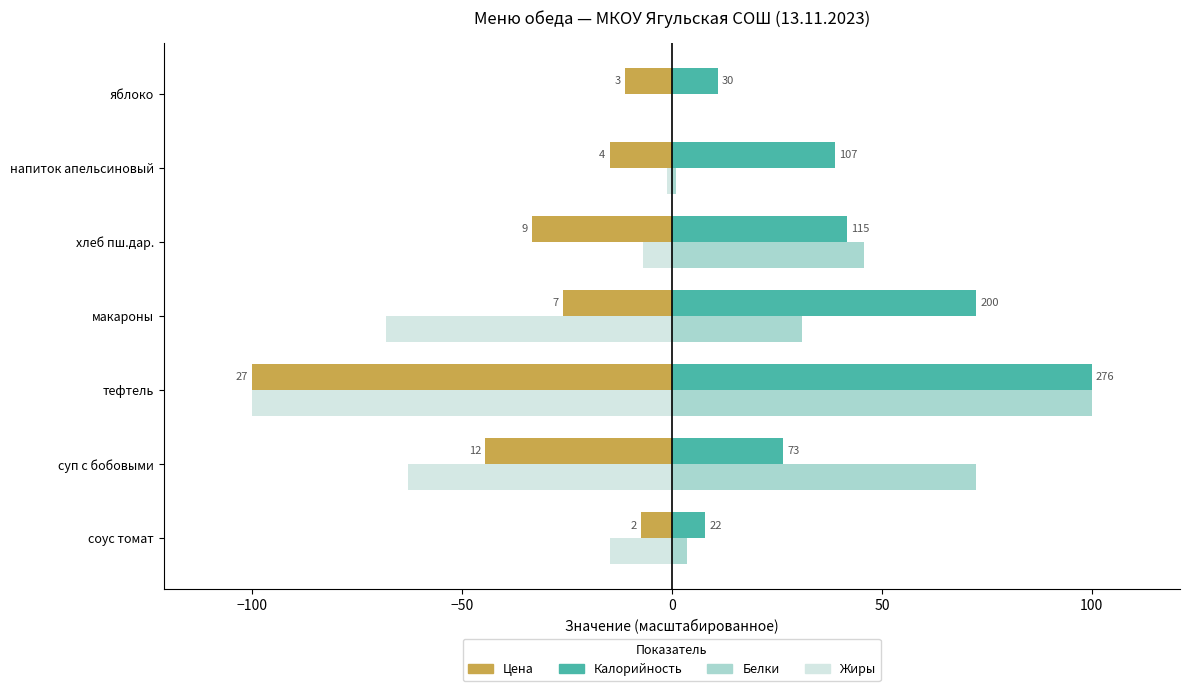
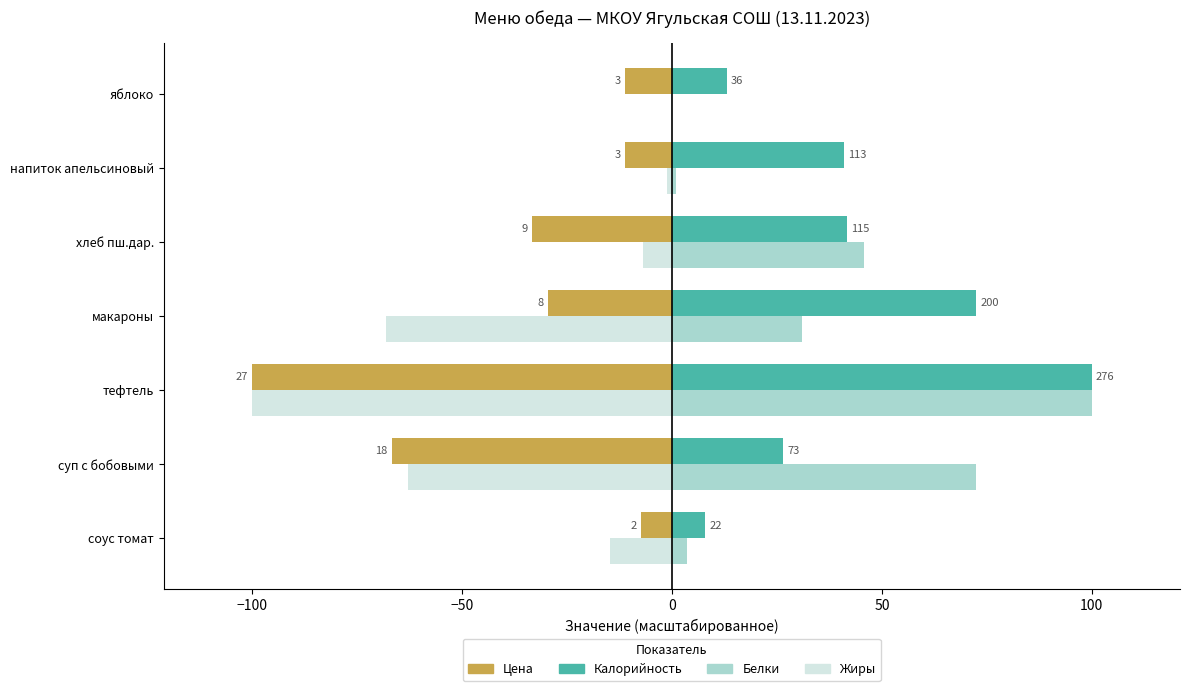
  {
    "Цена": {
-     "напиток апельсиновый": 4,
-     "макароны": 7,
-     "суп с бобовыми": 12
+     "напиток апельсиновый": 3,
+     "макароны": 8,
+     "суп с бобовыми": 18
    },
    "Калорийность": {
-     "яблоко": 30,
-     "напиток апельсиновый": 107
+     "яблоко": 36,
+     "напиток апельсиновый": 113
    }
  }
